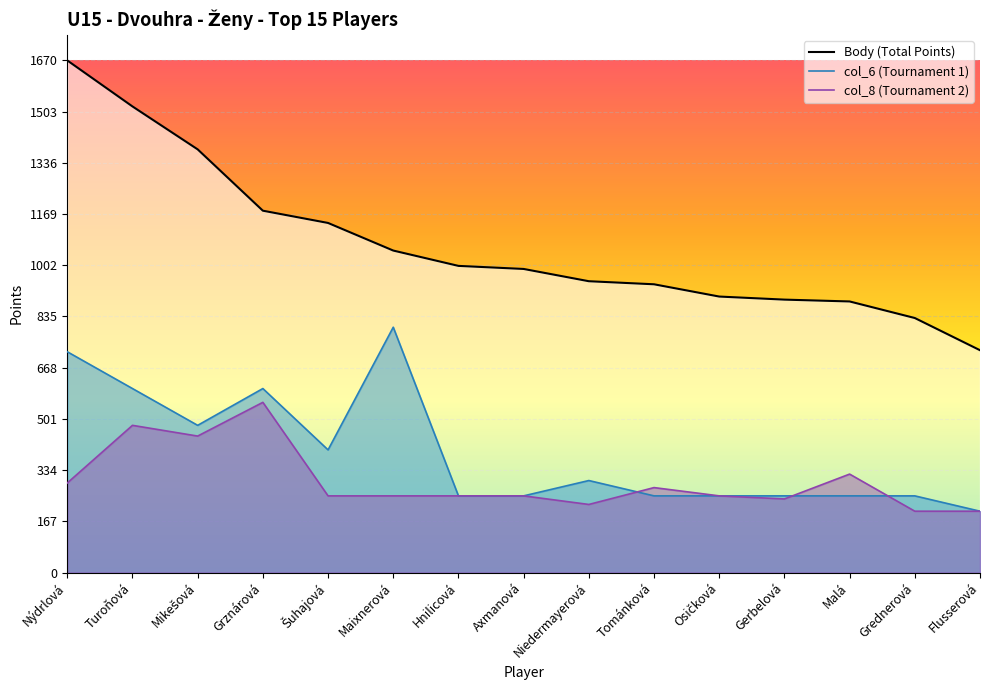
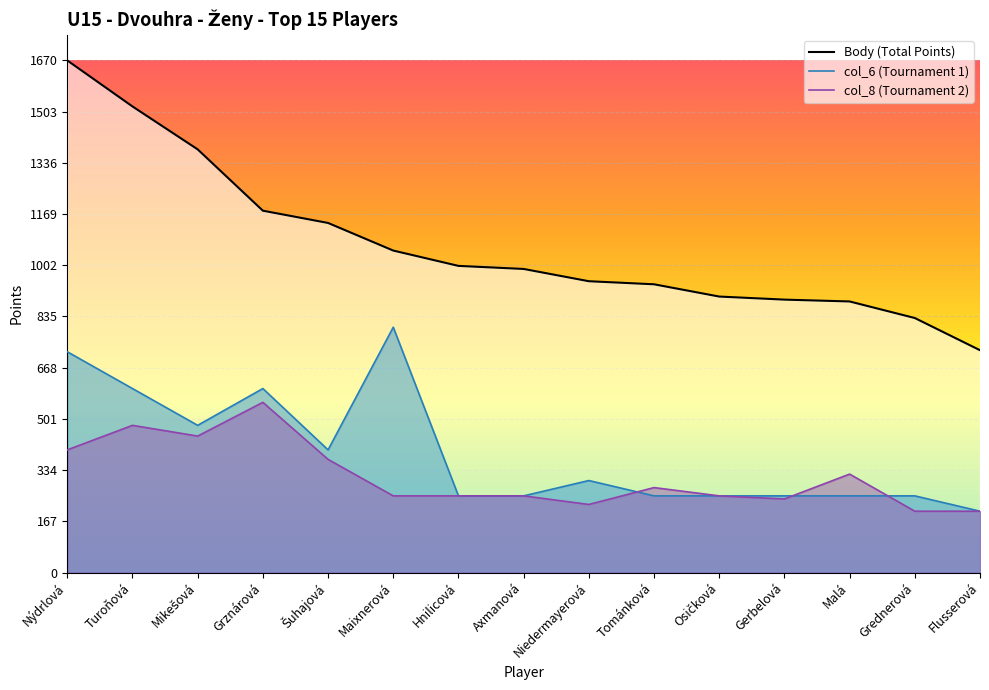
  {
    "col_8 (Tournament 2)": {
-     "Nýdrlová": 290,
+     "Nýdrlová": 400,
      "Turoňová": 480,
      "Mikešová": 450,
      "Grznárová": 560,
-     "Šuhajová": 250,
+     "Šuhajová": 370,
      "Maixnerová": 250,
      "Niedermayerová": 220,
      "Tománková": 280,
      "Gerbelová": 240,
      "Malá": 320,
      "Grednerová": 200
    }
  }
